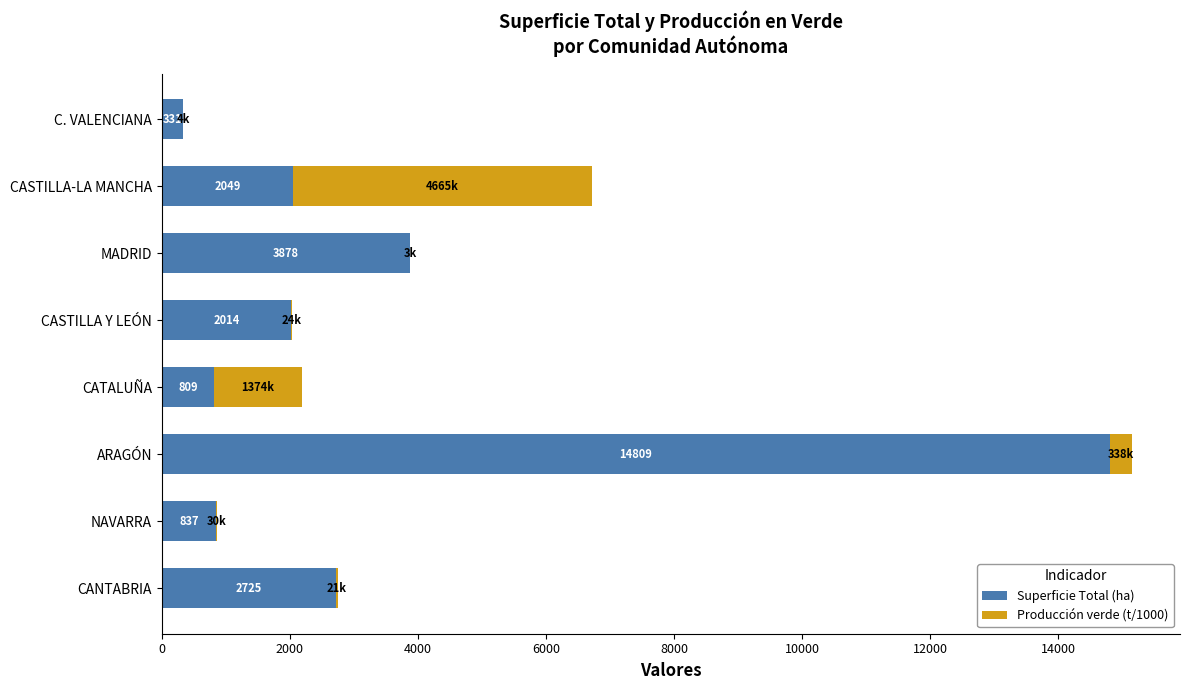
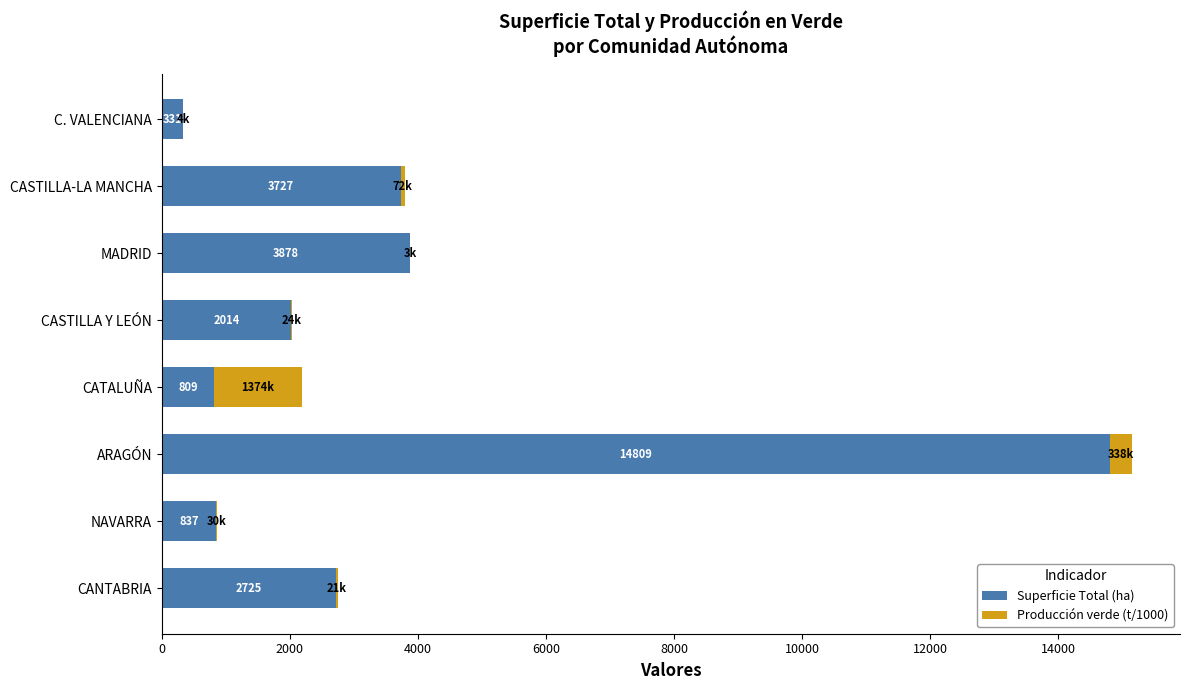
  {
    "Superficie Total (ha)": {
-     "CASTILLA-LA MANCHA": "2049",
+     "CASTILLA-LA MANCHA": "3727",
      "MADRID": "3878",
      "CASTILLA Y LEÓN": "2014",
      "CATALUÑA": "809",
      "ARAGÓN": "14809",
      "NAVARRA": "837",
      "CANTABRIA": "2725"
    },
    "Producción verde (t/1000)": {
-     "CASTILLA-LA MANCHA": "4665k",
+     "CASTILLA-LA MANCHA": "72k",
      "NAVARRA": "30k"
    }
  }
